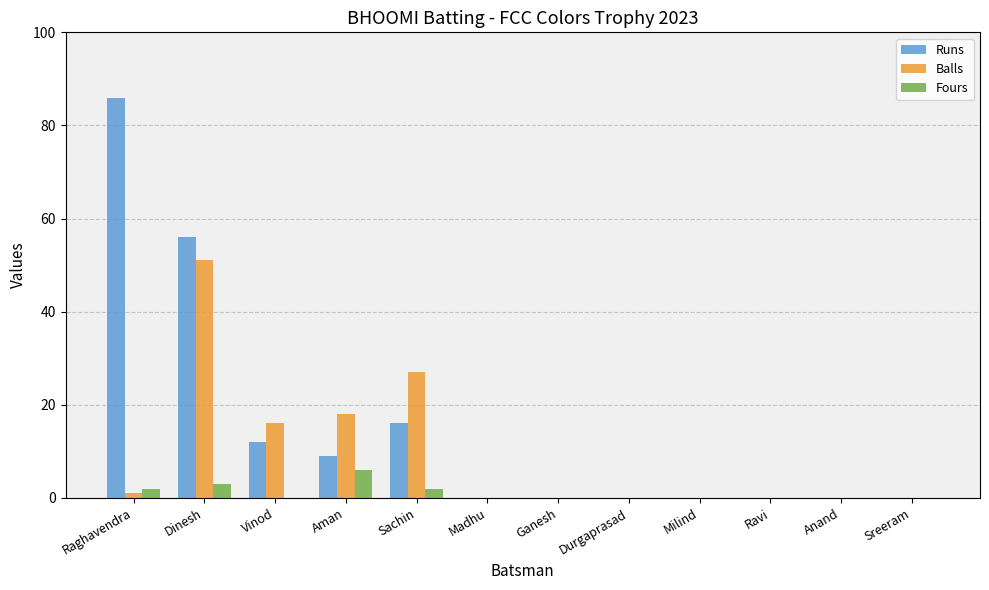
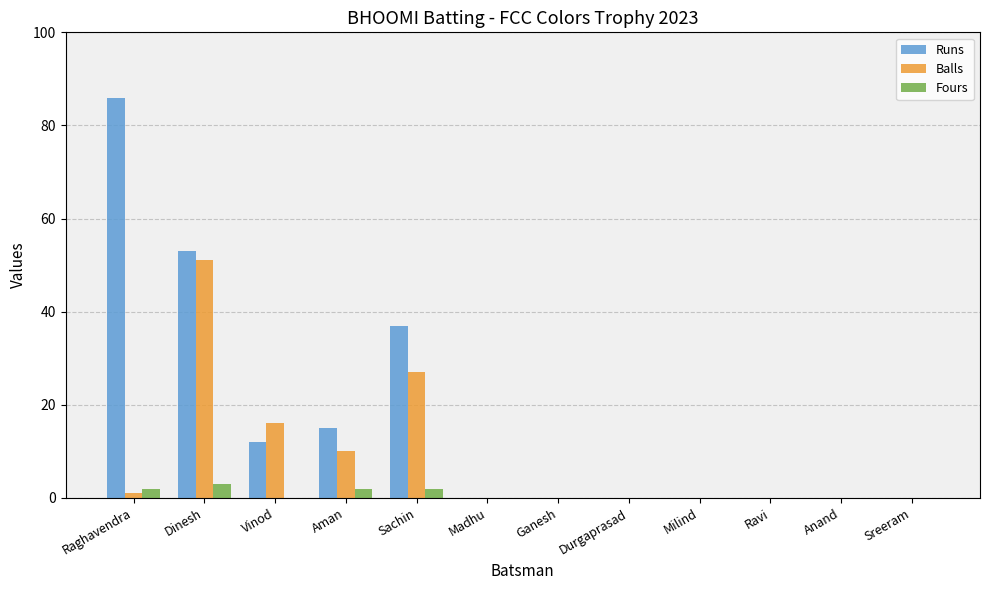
  {
    "Runs": {
      "Raghavendra": 86,
-     "Dinesh": 56,
+     "Dinesh": 53,
      "Vinod": 12,
-     "Aman": 9,
-     "Sachin": 16,
+     "Aman": 15,
+     "Sachin": 37,
      "Madhu": 0,
      "Ganesh": 0,
      "Durgaprasad": 0,
      "Milind": 0,
      "Ravi": 0,
      "Anand": 0,
      "Sreeram": 0
    },
    "Balls": {
      "Raghavendra": 1,
      "Dinesh": 51,
      "Vinod": 16,
-     "Aman": 18,
+     "Aman": 10,
      "Sachin": 27,
      "Madhu": 0,
      "Ganesh": 0,
      "Durgaprasad": 0,
      "Milind": 0,
      "Ravi": 0,
      "Anand": 0,
      "Sreeram": 0
    },
    "Fours": {
      "Raghavendra": 2,
      "Dinesh": 3,
      "Vinod": 0,
-     "Aman": 6,
+     "Aman": 2,
      "Sachin": 2,
      "Madhu": 0,
      "Ganesh": 0,
      "Durgaprasad": 0,
      "Milind": 0,
      "Ravi": 0,
      "Anand": 0,
      "Sreeram": 0
    }
  }
